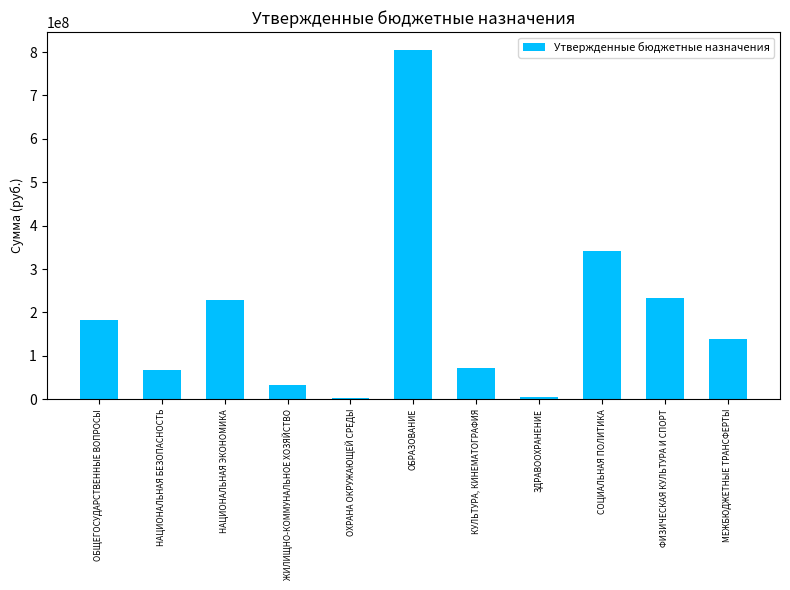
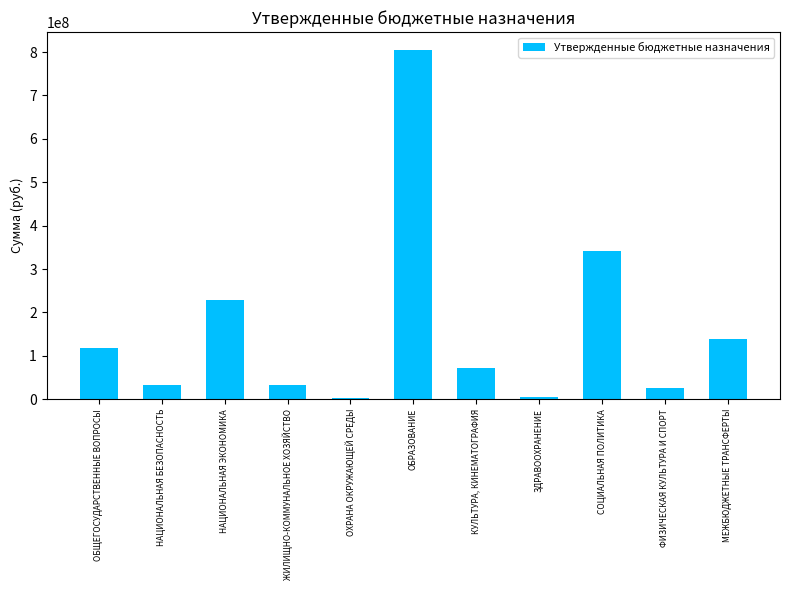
  {
-   "ОБЩЕГОСУДАРСТВЕННЫЕ ВОПРОСЫ": 180000000,
-   "НАЦИОНАЛЬНАЯ БЕЗОПАСНОСТЬ": 70000000,
+   "ОБЩЕГОСУДАРСТВЕННЫЕ ВОПРОСЫ": 120000000,
+   "НАЦИОНАЛЬНАЯ БЕЗОПАСНОСТЬ": 30000000,
    "НАЦИОНАЛЬНАЯ ЭКОНОМИКА": 230000000,
    "ЖИЛИЩНО-КОММУНАЛЬНОЕ ХОЗЯЙСТВО": 30000000,
    "ОБРАЗОВАНИЕ": 810000000,
    "КУЛЬТУРА, КИНЕМАТОГРАФИЯ": 70000000,
    "СОЦИАЛЬНАЯ ПОЛИТИКА": 340000000,
-   "ФИЗИЧЕСКАЯ КУЛЬТУРА И СПОРТ": 230000000,
+   "ФИЗИЧЕСКАЯ КУЛЬТУРА И СПОРТ": 30000000,
    "МЕЖБЮДЖЕТНЫЕ ТРАНСФЕРТЫ": 140000000
  }
